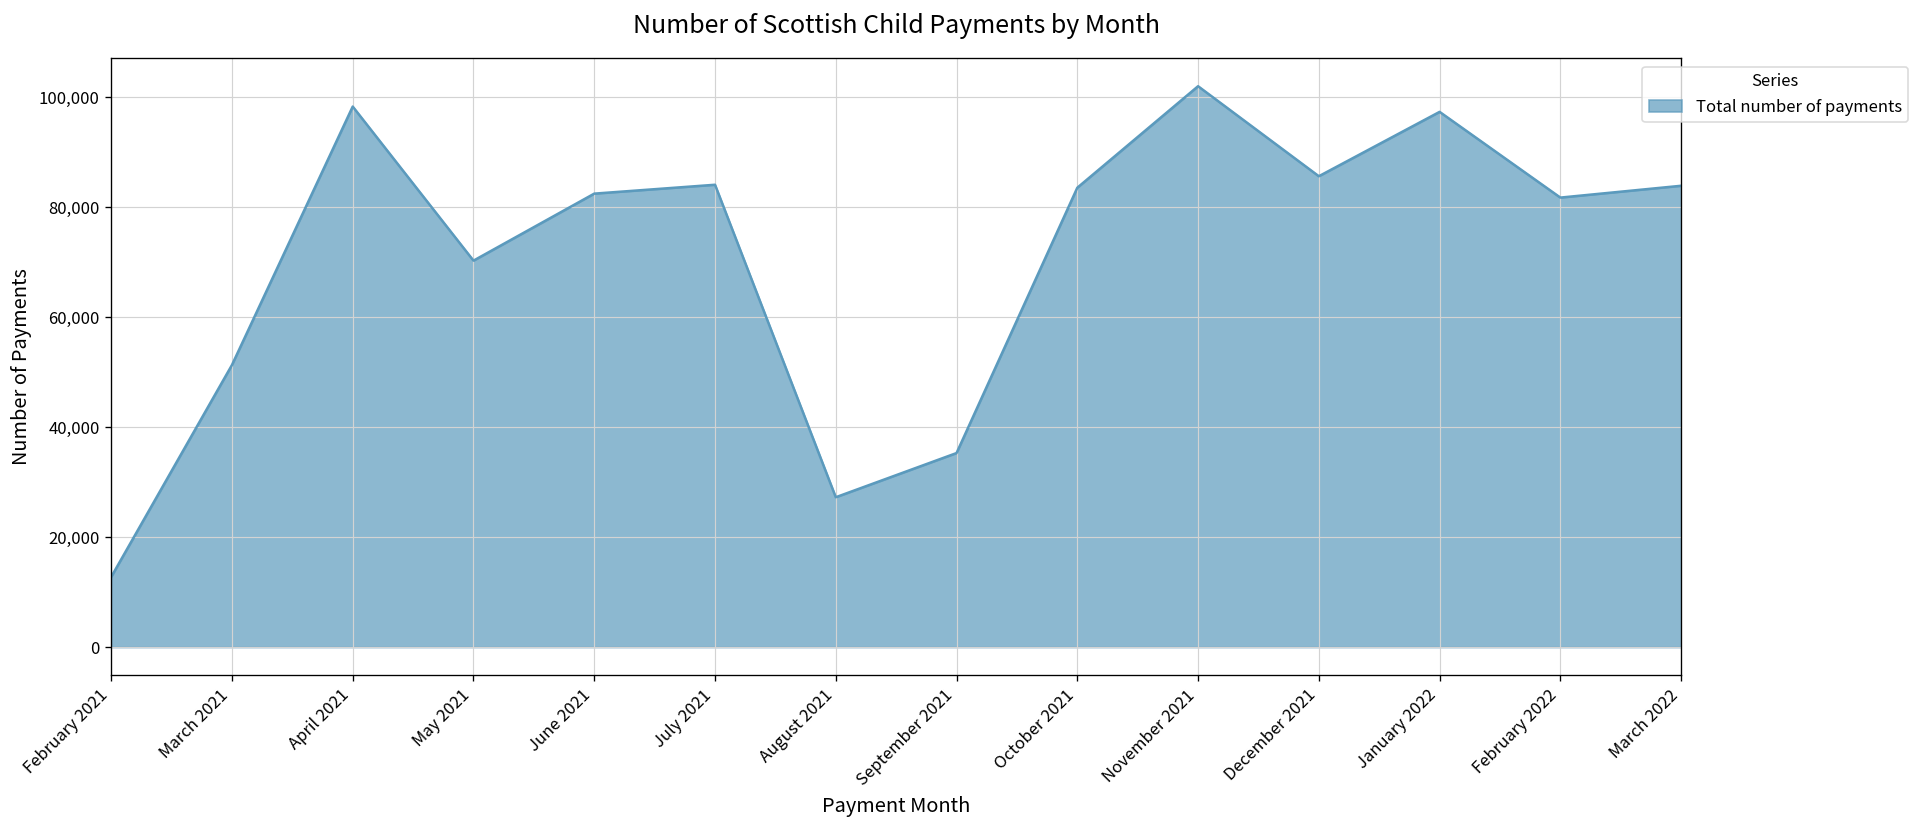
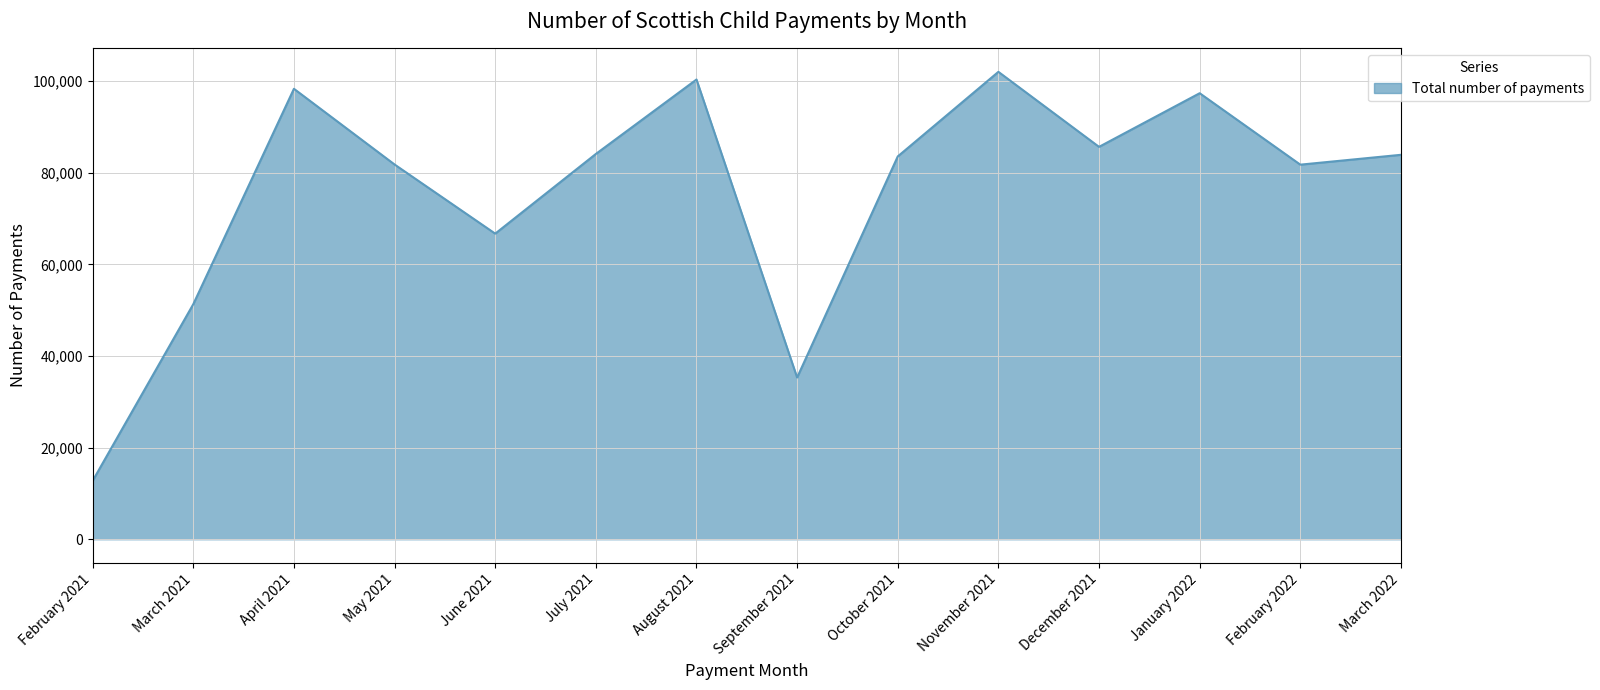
  {
    "February 2021": "13,000",
    "March 2021": "51,000",
    "April 2021": "98,000",
-   "May 2021": "70,000",
-   "June 2021": "82,000",
+   "May 2021": "82,000",
+   "June 2021": "67,000",
    "July 2021": "84,000",
-   "August 2021": "27,000",
+   "August 2021": "100,000",
    "September 2021": "35,000",
    "October 2021": "84,000",
    "November 2021": "102,000",
    "December 2021": "86,000",
    "January 2022": "97,000",
    "February 2022": "82,000",
    "March 2022": "84,000"
  }
